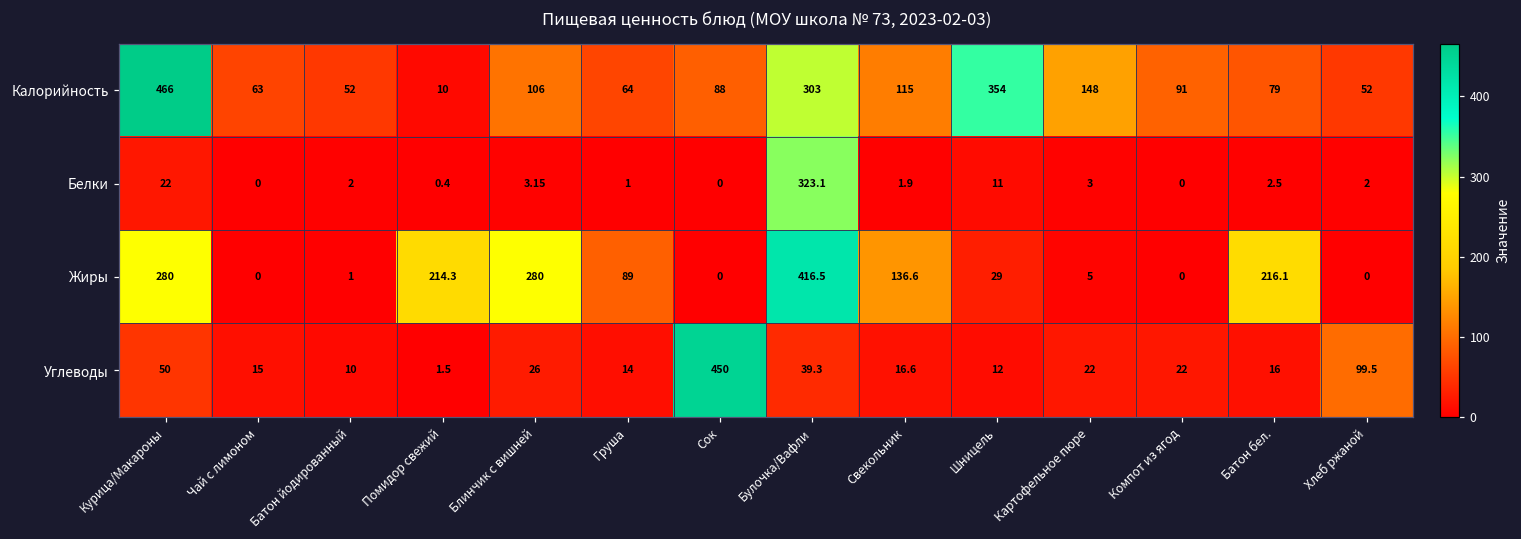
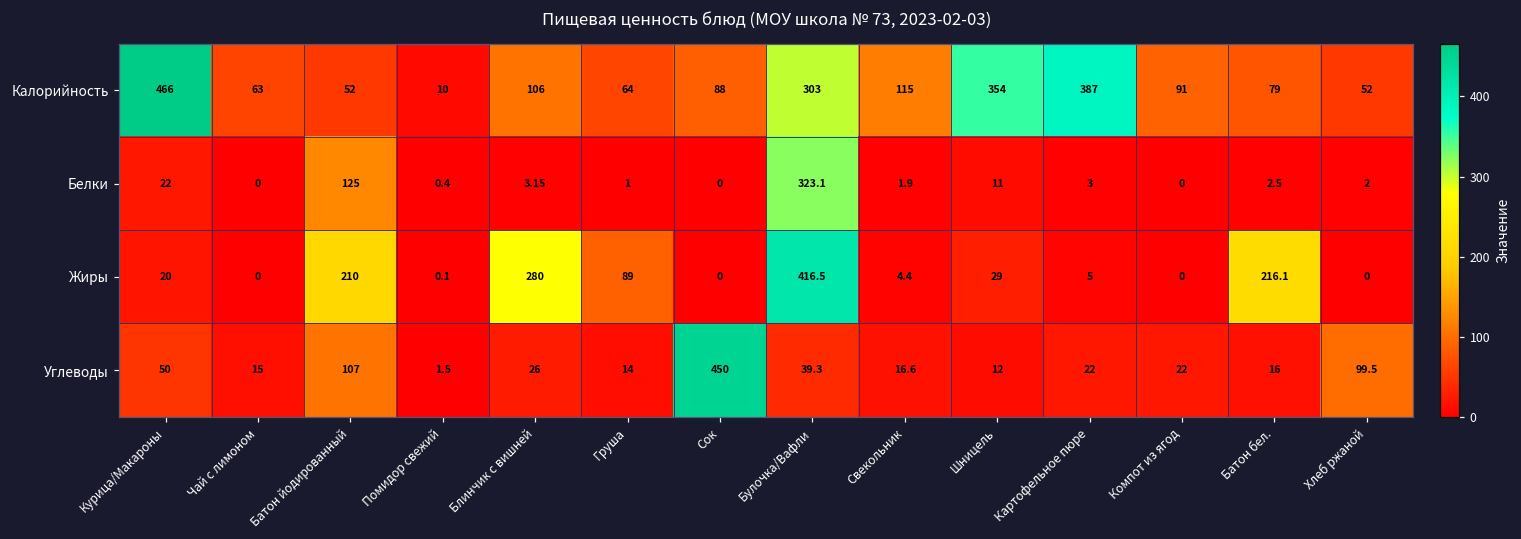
  {
    "Калорийность": {
      "Курица/Макароны": 466,
      "Чай с лимоном": 63,
      "Батон йодированный": 52,
      "Помидор свежий": 10,
      "Блинчик с вишней": 106,
      "Груша": 64,
      "Сок": 88,
      "Булочка/Вафли": 303,
      "Свекольник": 115,
      "Шницель": 354,
-     "Картофельное пюре": 148,
+     "Картофельное пюре": 387,
      "Компот из ягод": 91,
      "Батон бел.": 79,
      "Хлеб ржаной": 52
    },
    "Белки": {
      "Курица/Макароны": 22,
      "Чай с лимоном": 0,
-     "Батон йодированный": 2,
+     "Батон йодированный": 125,
      "Помидор свежий": 0.4,
      "Блинчик с вишней": 3.15,
      "Груша": 1,
      "Сок": 0,
      "Булочка/Вафли": 323.1,
      "Свекольник": 1.9,
      "Шницель": 11,
      "Картофельное пюре": 3,
      "Компот из ягод": 0,
      "Батон бел.": 2.5,
      "Хлеб ржаной": 2
    },
    "Жиры": {
-     "Курица/Макароны": 280,
+     "Курица/Макароны": 20,
      "Чай с лимоном": 0,
-     "Батон йодированный": 1,
-     "Помидор свежий": 214.3,
+     "Батон йодированный": 210,
+     "Помидор свежий": 0.1,
      "Блинчик с вишней": 280,
      "Груша": 89,
      "Сок": 0,
      "Булочка/Вафли": 416.5,
-     "Свекольник": 136.6,
+     "Свекольник": 4.4,
      "Шницель": 29,
      "Картофельное пюре": 5,
      "Компот из ягод": 0,
      "Батон бел.": 216.1,
      "Хлеб ржаной": 0
    },
    "Углеводы": {
      "Курица/Макароны": 50,
      "Чай с лимоном": 15,
-     "Батон йодированный": 10,
+     "Батон йодированный": 107,
      "Помидор свежий": 1.5,
      "Блинчик с вишней": 26,
      "Груша": 14,
      "Сок": 450,
      "Булочка/Вафли": 39.3,
      "Свекольник": 16.6,
      "Шницель": 12,
      "Картофельное пюре": 22,
      "Компот из ягод": 22,
      "Батон бел.": 16,
      "Хлеб ржаной": 99.5
    }
  }
